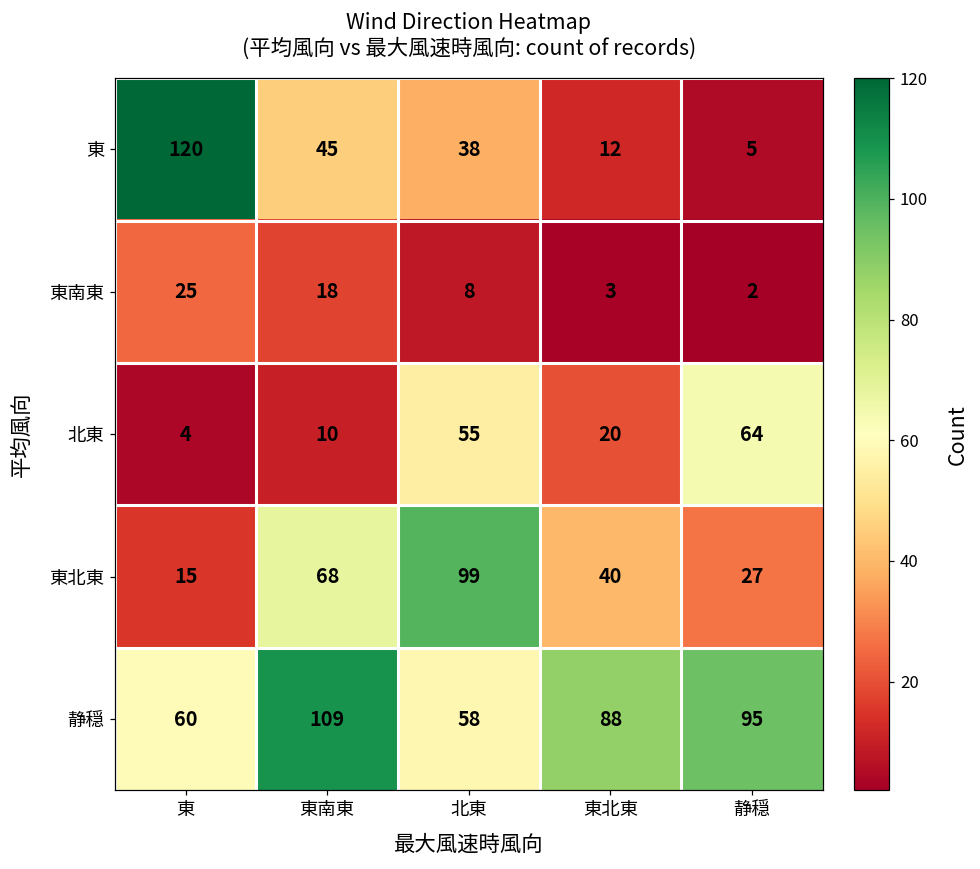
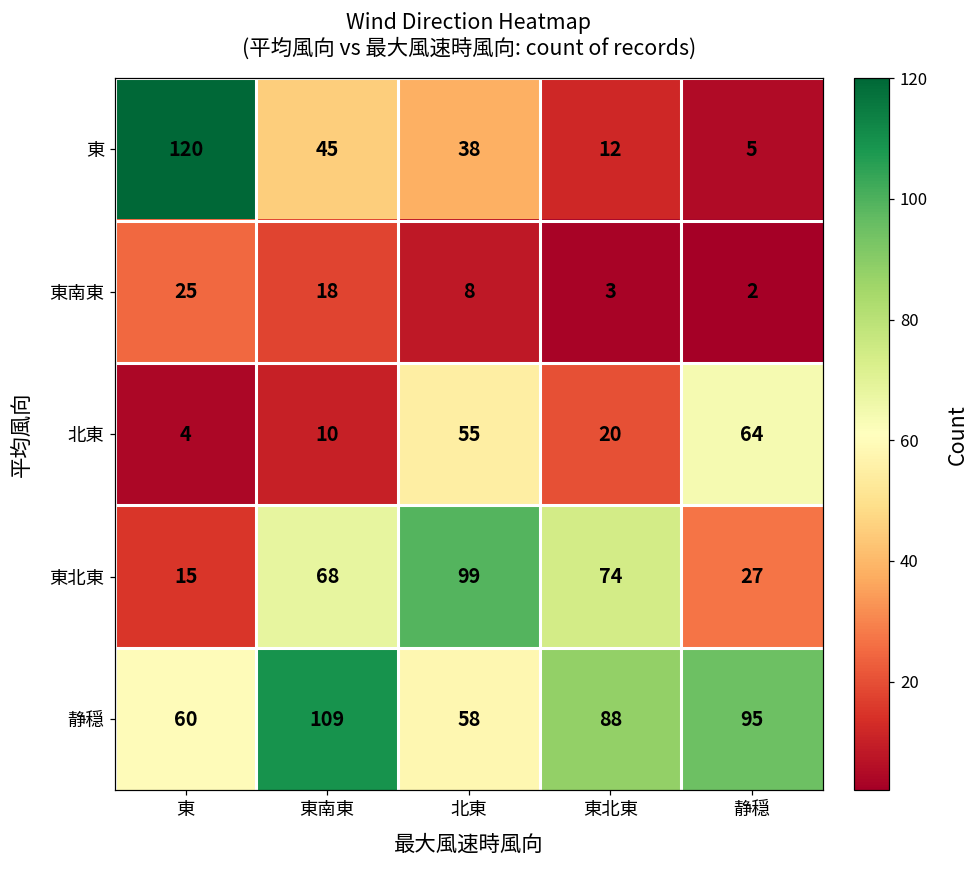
  {
    "東": {
      "東": 120,
      "東南東": 45,
      "北東": 38,
      "東北東": 12,
      "静穏": 5
    },
    "東南東": {
      "東": 25,
      "東南東": 18,
      "北東": 8,
      "東北東": 3,
      "静穏": 2
    },
    "北東": {
      "東": 4,
      "東南東": 10,
      "北東": 55,
      "東北東": 20,
      "静穏": 64
    },
    "東北東": {
      "東": 15,
      "東南東": 68,
      "北東": 99,
-     "東北東": 40,
+     "東北東": 74,
      "静穏": 27
    },
    "静穏": {
      "東": 60,
      "東南東": 109,
      "北東": 58,
      "東北東": 88,
      "静穏": 95
    }
  }
